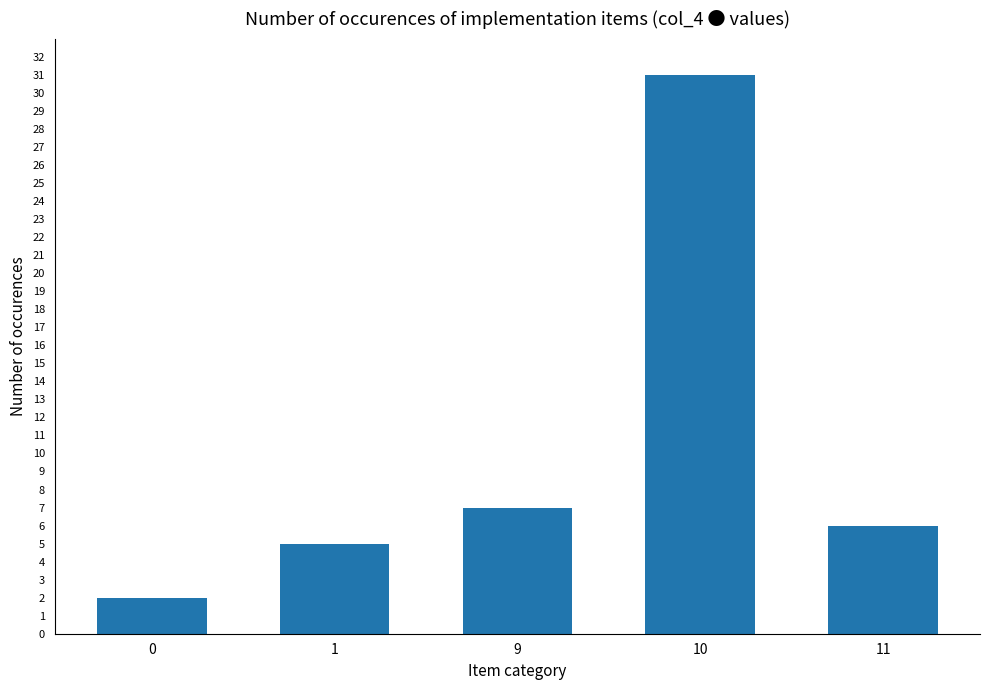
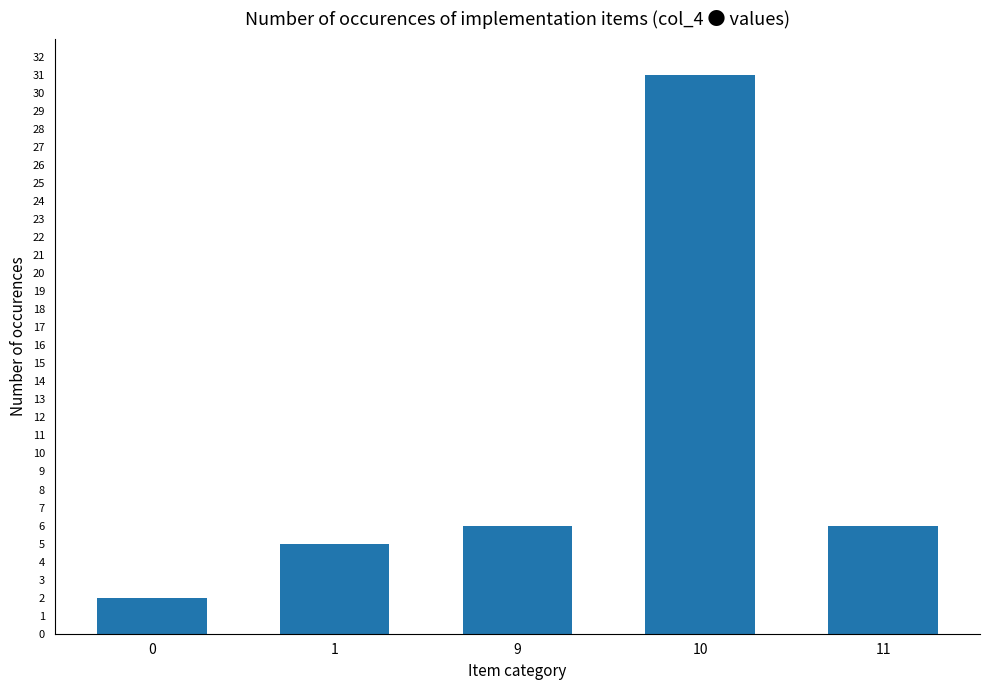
  {
    "0": 2,
    "1": 5,
-   "9": 7,
+   "9": 6,
    "10": 31,
    "11": 6
  }
